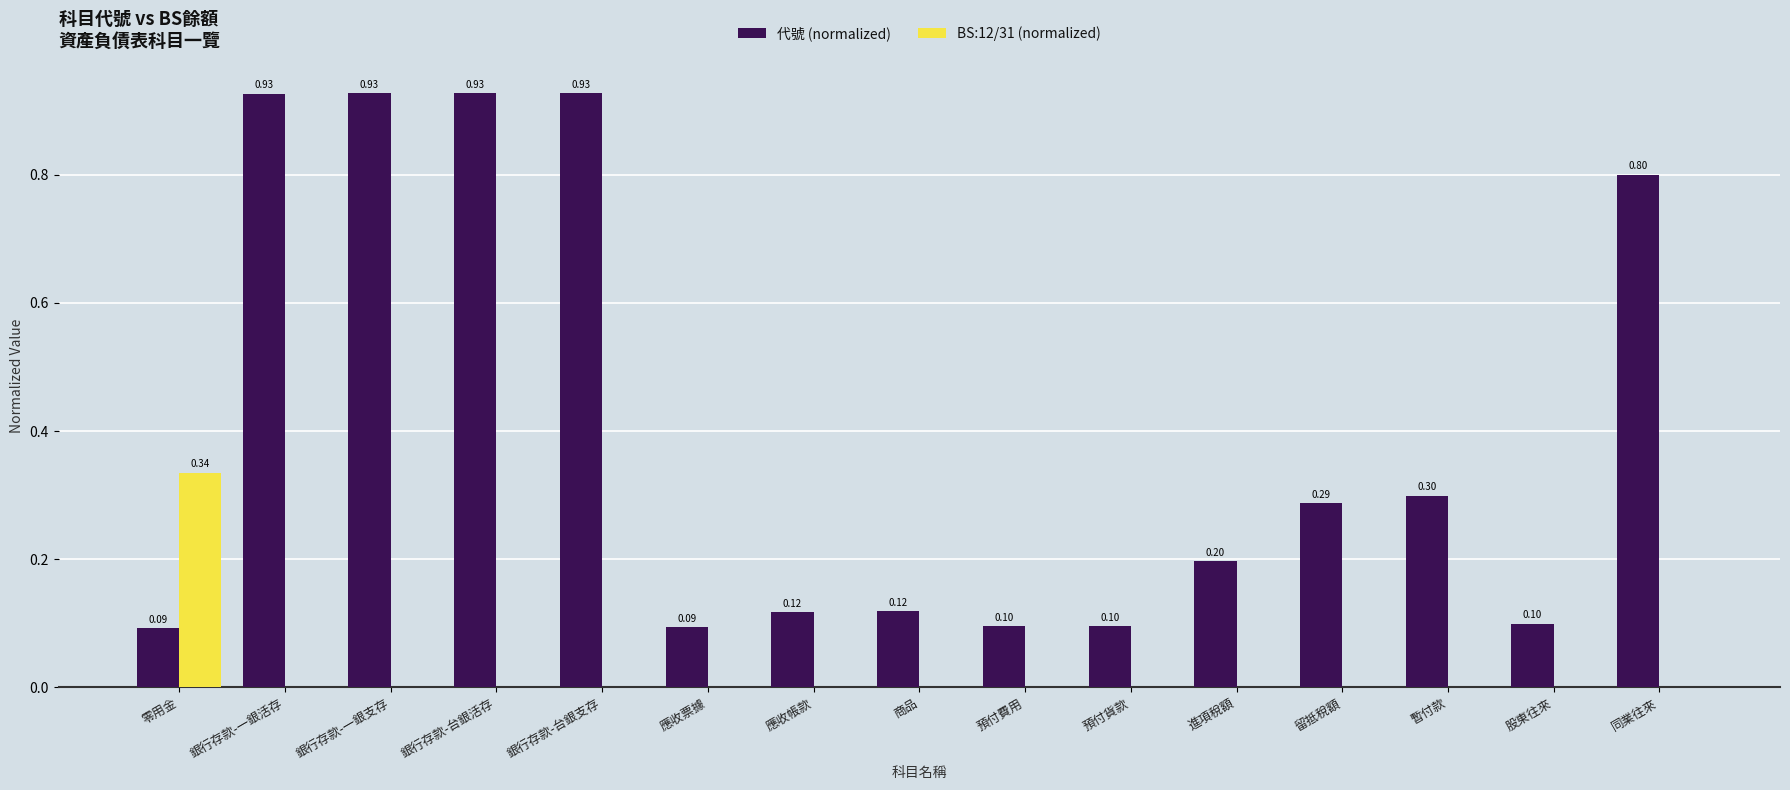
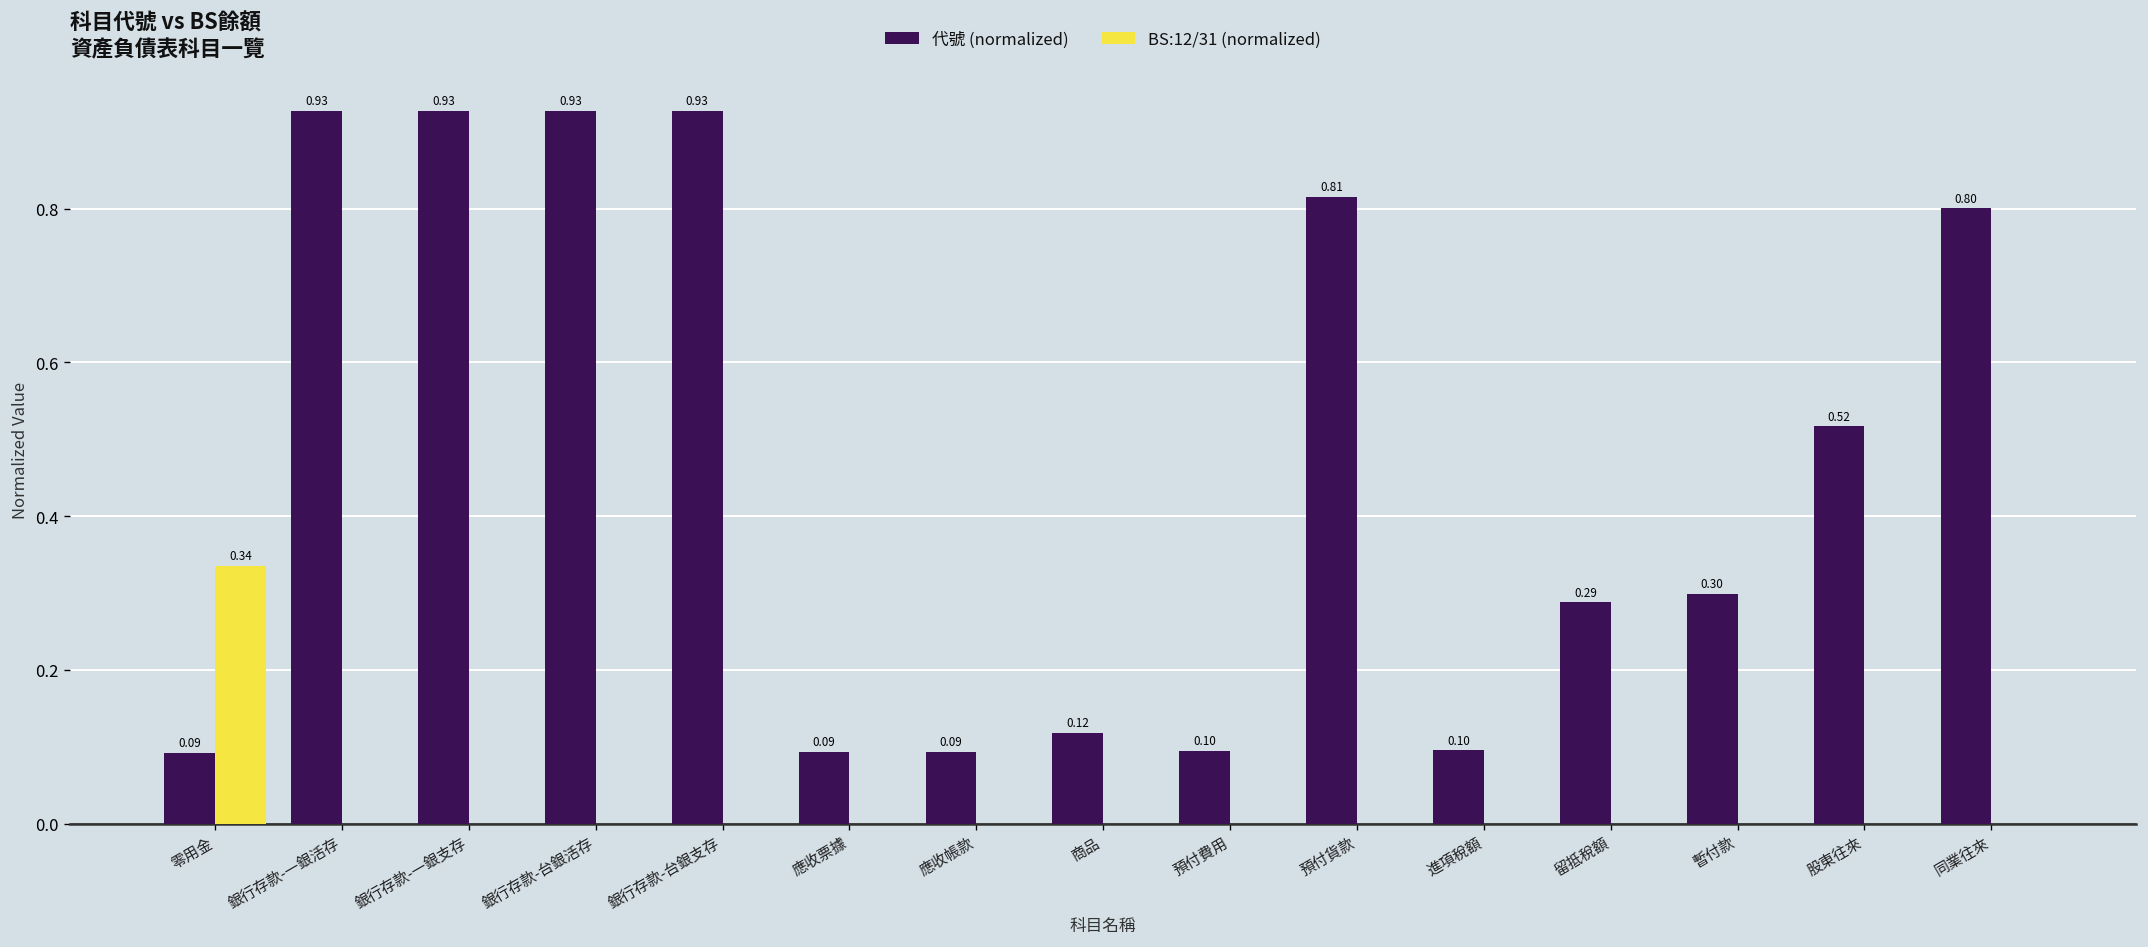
  {
    "代號 (normalized)": {
      "零用金": 0.09,
      "銀行存款-一銀活存": 0.93,
      "銀行存款-一銀支存": 0.93,
      "銀行存款-台銀活存": 0.93,
      "銀行存款-台銀支存": 0.93,
      "應收票據": 0.09,
-     "應收帳款": 0.12,
+     "應收帳款": 0.09,
      "商品": 0.12,
      "預付費用": 0.10,
-     "預付貨款": 0.10,
-     "進項稅額": 0.20,
+     "預付貨款": 0.81,
+     "進項稅額": 0.10,
      "留抵稅額": 0.29,
      "暫付款": 0.30,
-     "股東往來": 0.10,
+     "股東往來": 0.52,
      "同業往來": 0.80
    },
    "BS:12/31 (normalized)": {
      "零用金": 0.34
    }
  }
